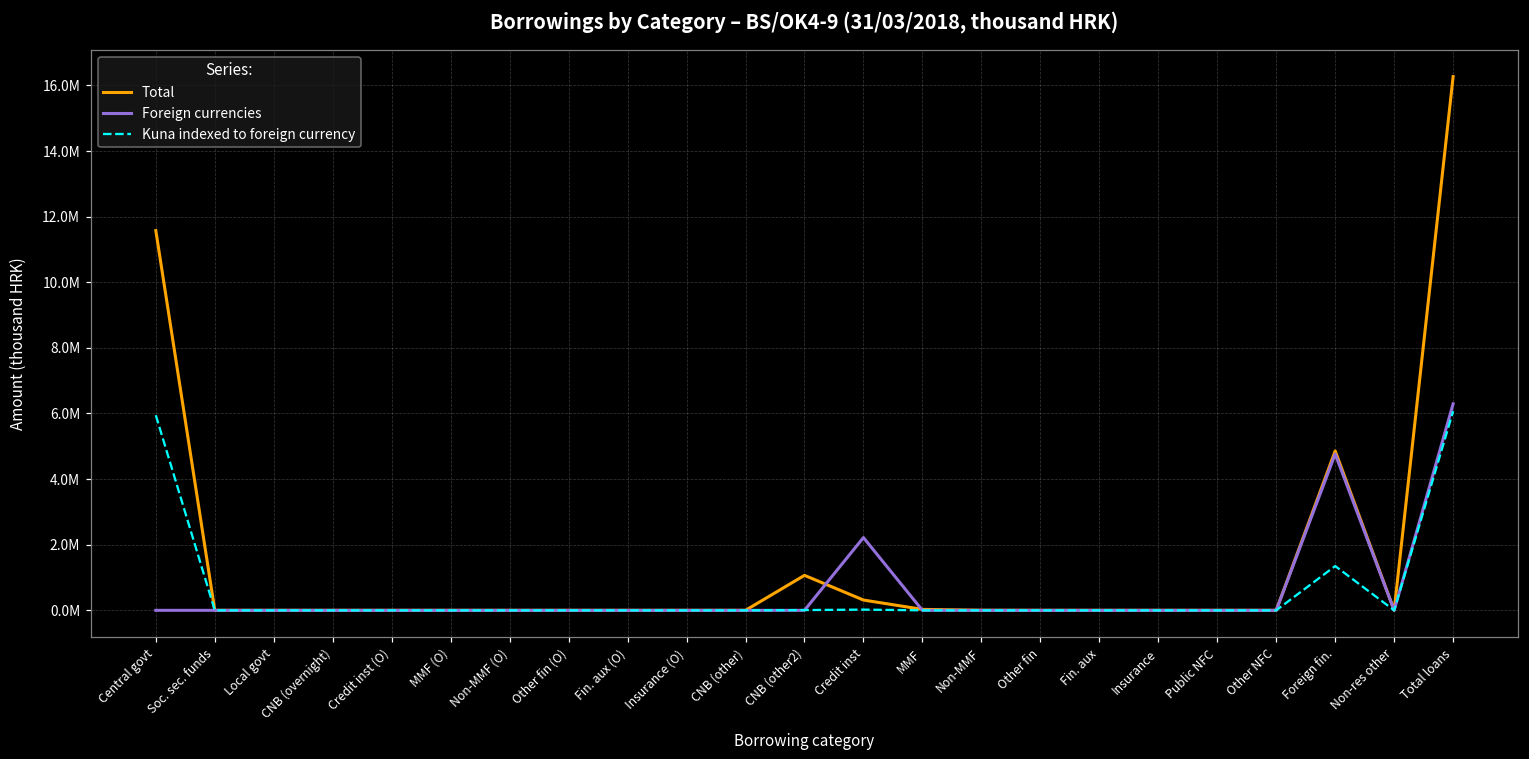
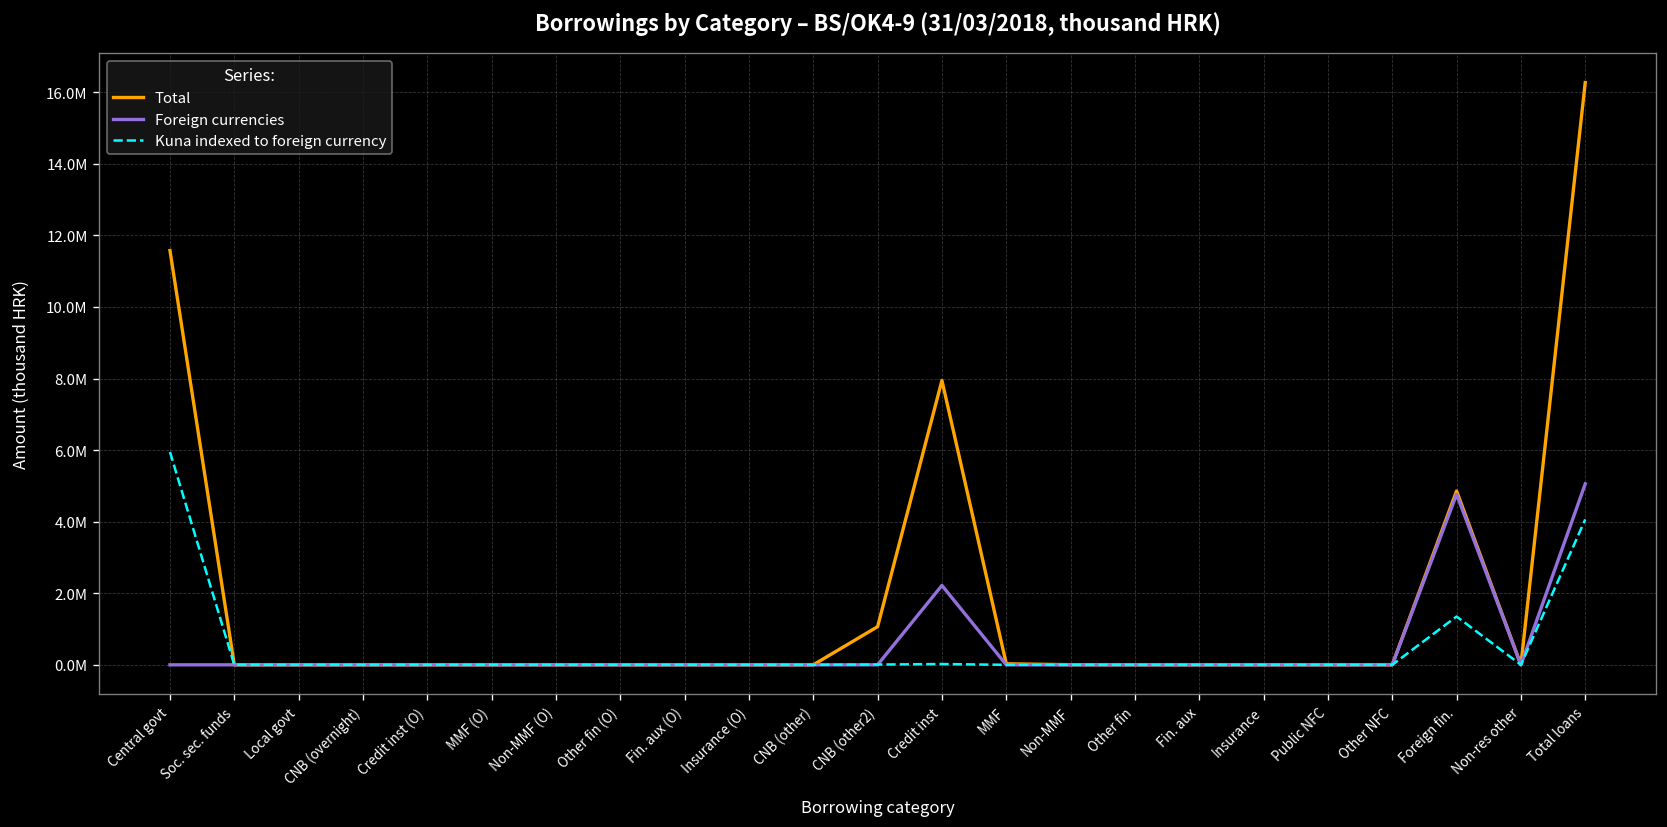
  {
    "Total": {
      "Central govt": 11600000,
      "CNB (other2)": 1100000,
-     "Credit inst": 300000,
+     "Credit inst": 7900000,
      "Foreign fin.": 4900000,
      "Total loans": 16300000
    },
    "Foreign currencies": {
      "Central govt": 0,
      "Credit inst": 2200000,
      "Foreign fin.": 4800000,
-     "Total loans": 6300000
+     "Total loans": 5100000
    },
    "Kuna indexed to foreign currency": {
      "Central govt": 5900000,
      "Credit inst": 0,
      "Foreign fin.": 1300000,
-     "Total loans": 6100000
+     "Total loans": 4100000
    }
  }
